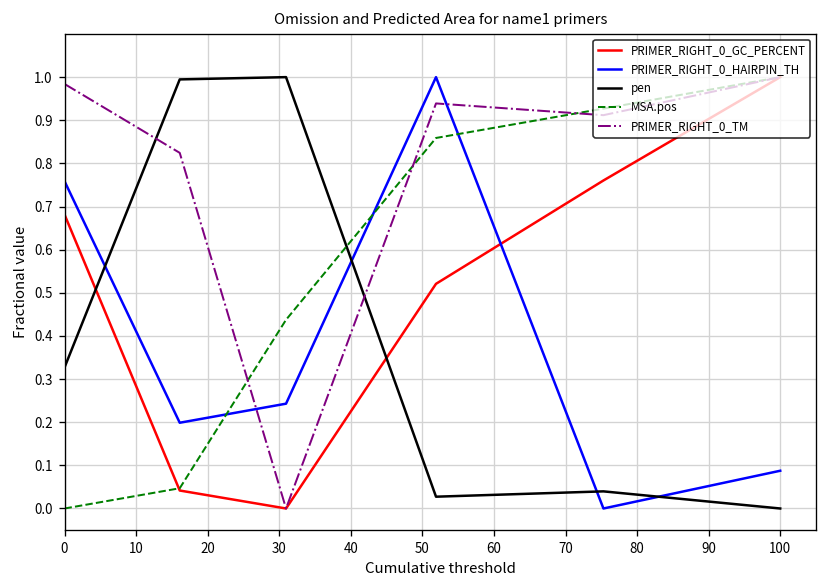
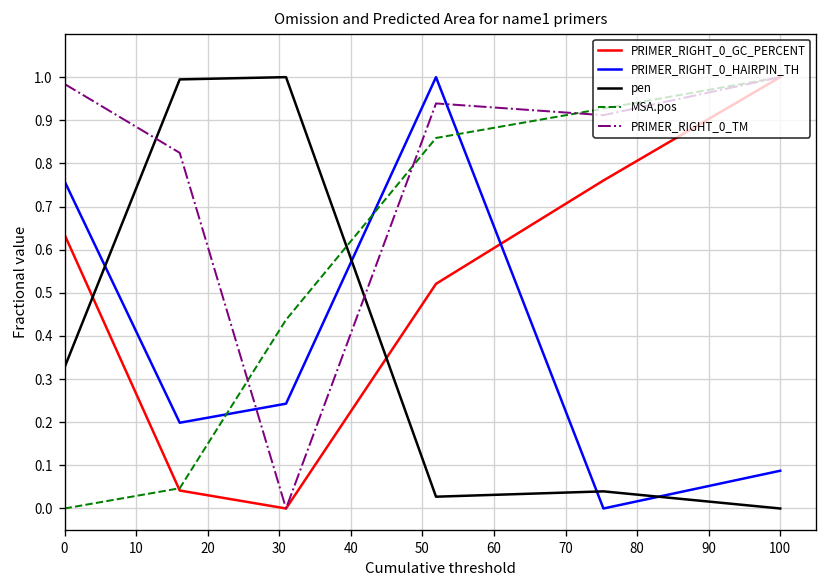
  {
    "PRIMER_RIGHT_0_GC_PERCENT": {
-     "0": 0.68
+     "0": 0.63
    },
    "PRIMER_RIGHT_0_HAIRPIN_TH": {
      "0": 0.76,
      "100": 0.09
    },
    "pen": {
      "0": 0.33,
      "100": 0.00
    },
    "MSA.pos": {
      "0": 0.00
    },
    "PRIMER_RIGHT_0_TM": {
      "0": 0.98
    }
  }
